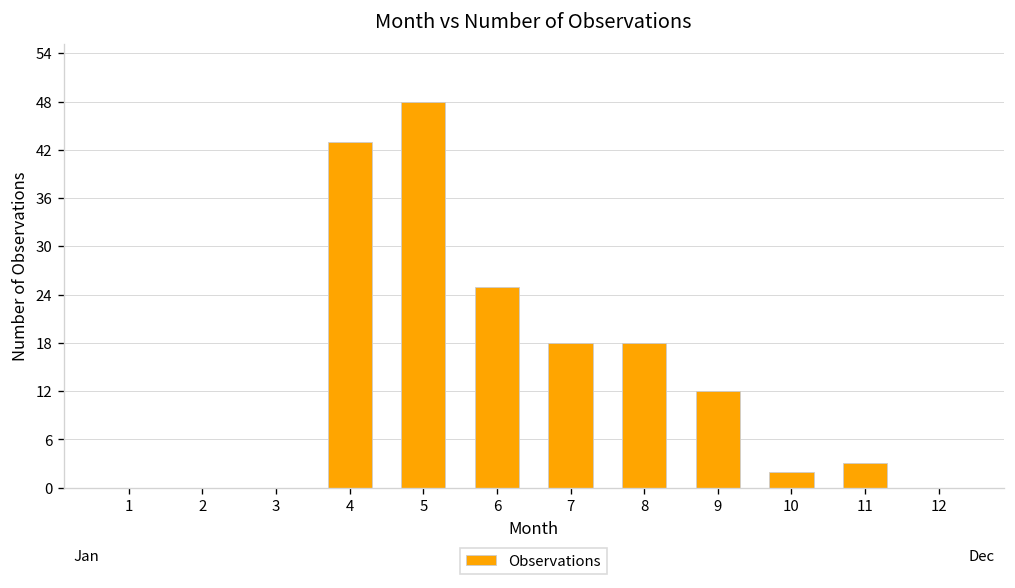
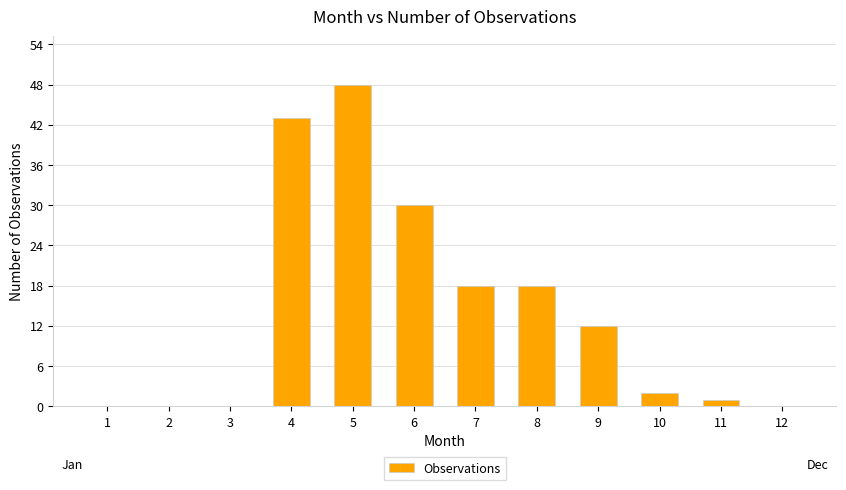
  {
    "1": 0,
    "2": 0,
    "3": 0,
    "4": 43,
    "5": 48,
-   "6": 25,
+   "6": 30,
    "7": 18,
    "8": 18,
    "9": 12,
    "10": 2,
-   "11": 3,
+   "11": 1,
    "12": 0
  }
